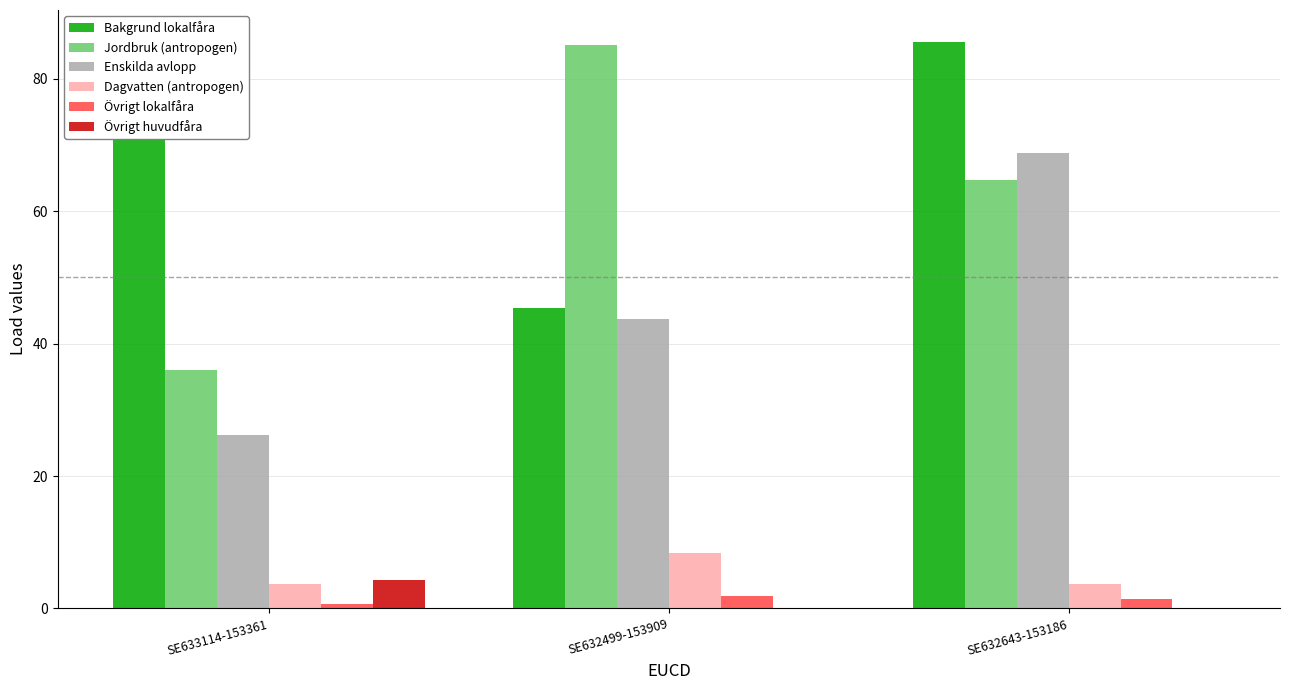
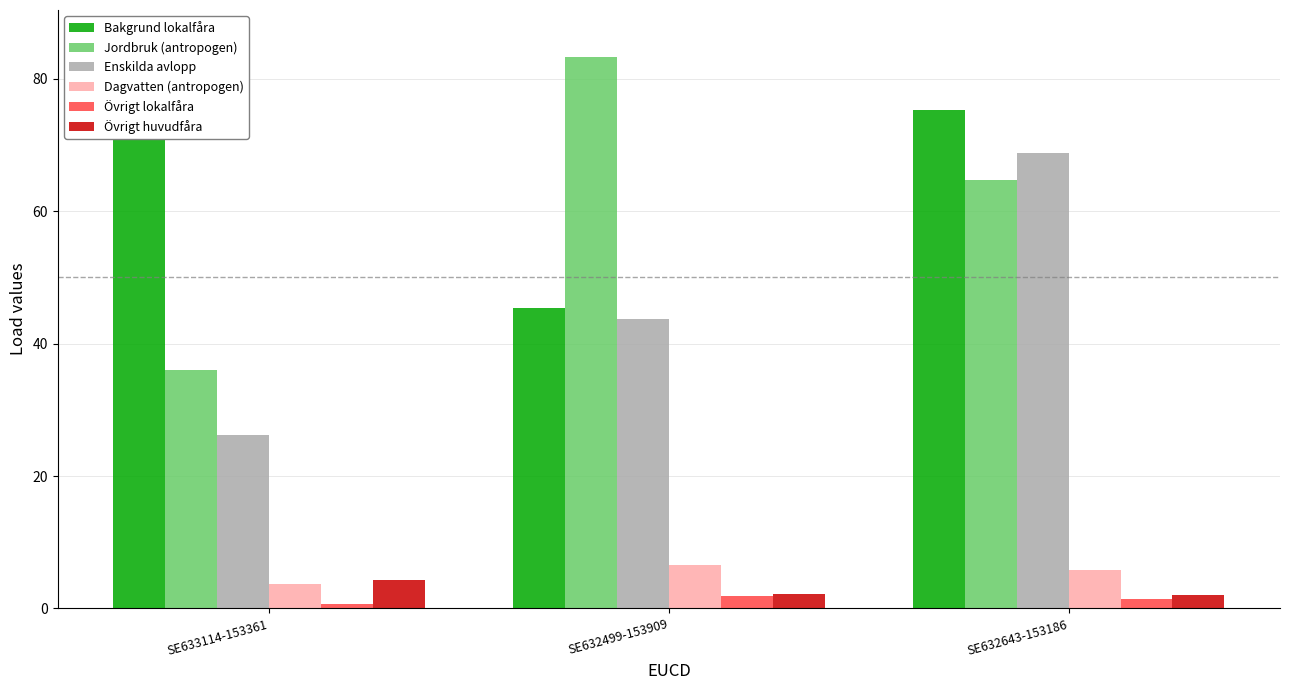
  {
    "Bakgrund lokalfåra": {
      "SE632499-153909": 45,
-     "SE632643-153186": 86
+     "SE632643-153186": 75
    },
    "Jordbruk (antropogen)": {
      "SE633114-153361": 36,
-     "SE632499-153909": 85,
+     "SE632499-153909": 83,
      "SE632643-153186": 65
    },
    "Enskilda avlopp": {
      "SE633114-153361": 26,
      "SE632499-153909": 44,
      "SE632643-153186": 69
    },
    "Dagvatten (antropogen)": {
      "SE633114-153361": 4,
-     "SE632499-153909": 8,
-     "SE632643-153186": 4
+     "SE632499-153909": 7,
+     "SE632643-153186": 6
    },
    "Övrigt lokalfåra": {
      "SE633114-153361": 1,
      "SE632499-153909": 2,
      "SE632643-153186": 1
    },
    "Övrigt huvudfåra": {
      "SE633114-153361": 4,
-     "SE632499-153909": 0,
-     "SE632643-153186": 0
+     "SE632499-153909": 2,
+     "SE632643-153186": 2
    }
  }
